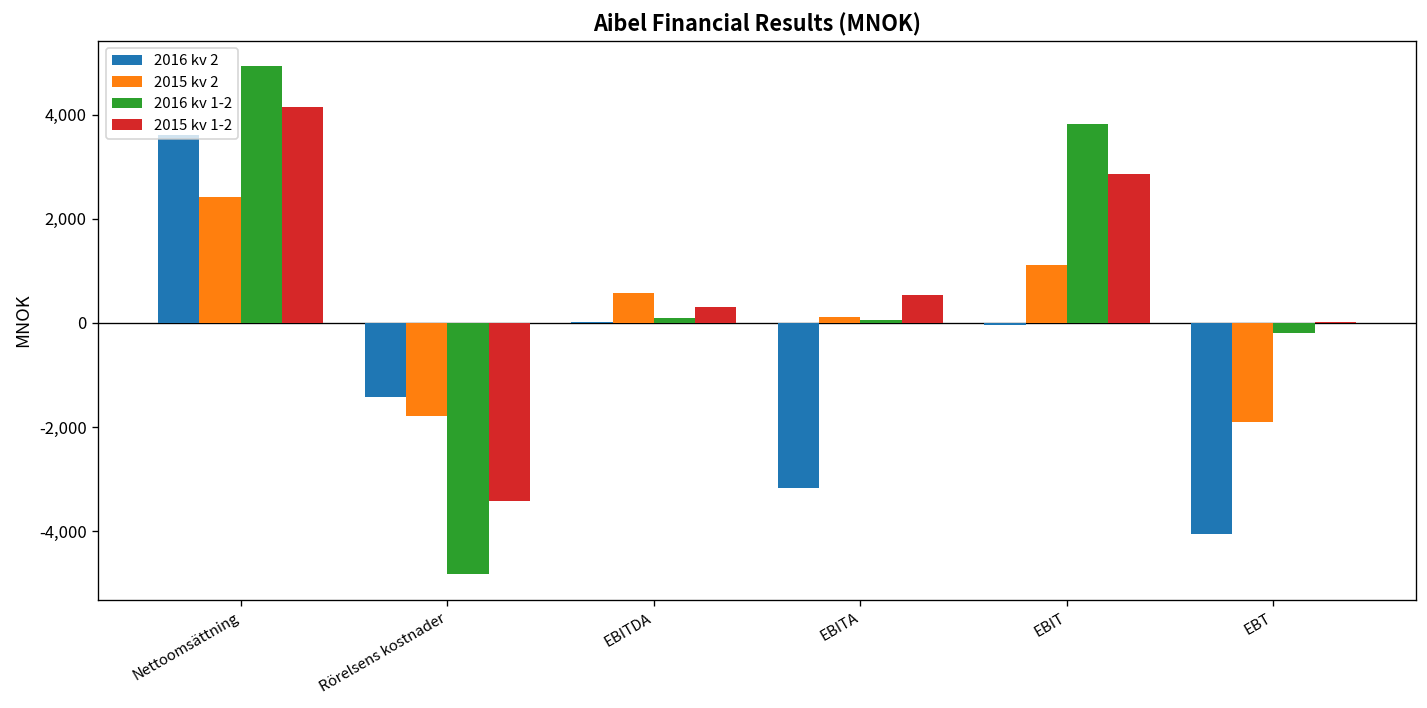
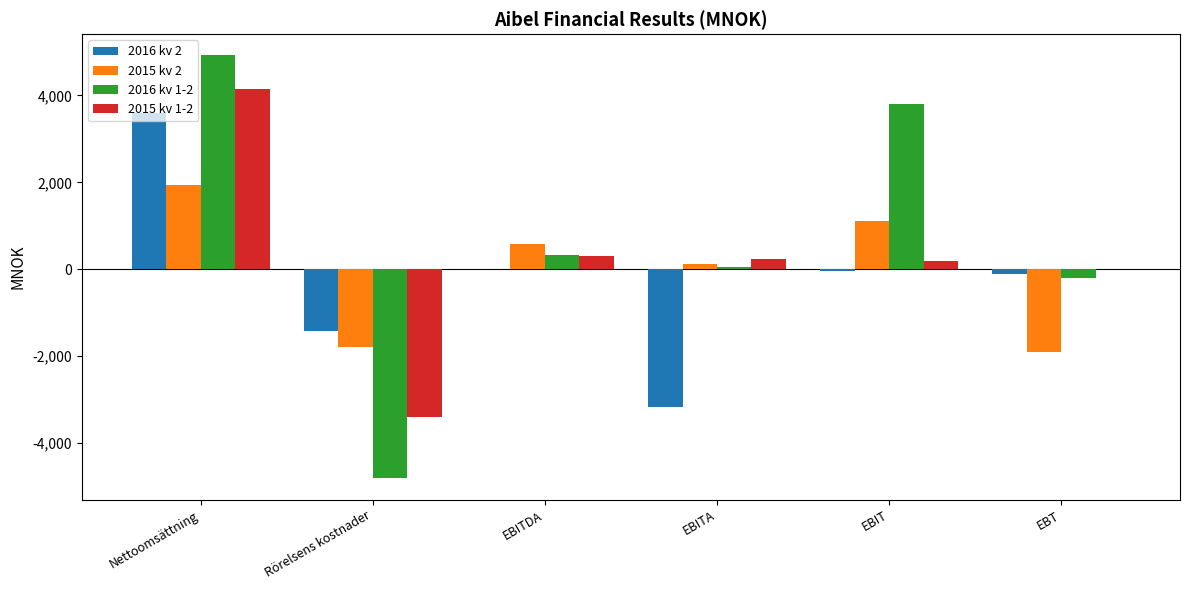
  {
    "2016 kv 2": {
      "Rörelsens kostnader": "-1,400",
      "EBITA": "-3,200",
-     "EBT": "-4,000"
+     "EBT": "-100"
    },
    "2015 kv 2": {
-     "Nettoomsättning": "2,400",
+     "Nettoomsättning": "1,900",
      "Rörelsens kostnader": "-1,800",
      "EBITDA": "600",
      "EBITA": "100",
      "EBIT": "1,100",
      "EBT": "-1,900"
    },
    "2016 kv 1-2": {
      "Nettoomsättning": "4,900",
      "Rörelsens kostnader": "-4,800",
-     "EBITDA": "100",
+     "EBITDA": "300",
      "EBIT": "3,800",
      "EBT": "-200"
    },
    "2015 kv 1-2": {
      "Nettoomsättning": "4,100",
      "Rörelsens kostnader": "-3,400",
      "EBITDA": "300",
-     "EBITA": "500",
-     "EBIT": "2,900"
+     "EBITA": "200",
+     "EBIT": "200"
    }
  }
